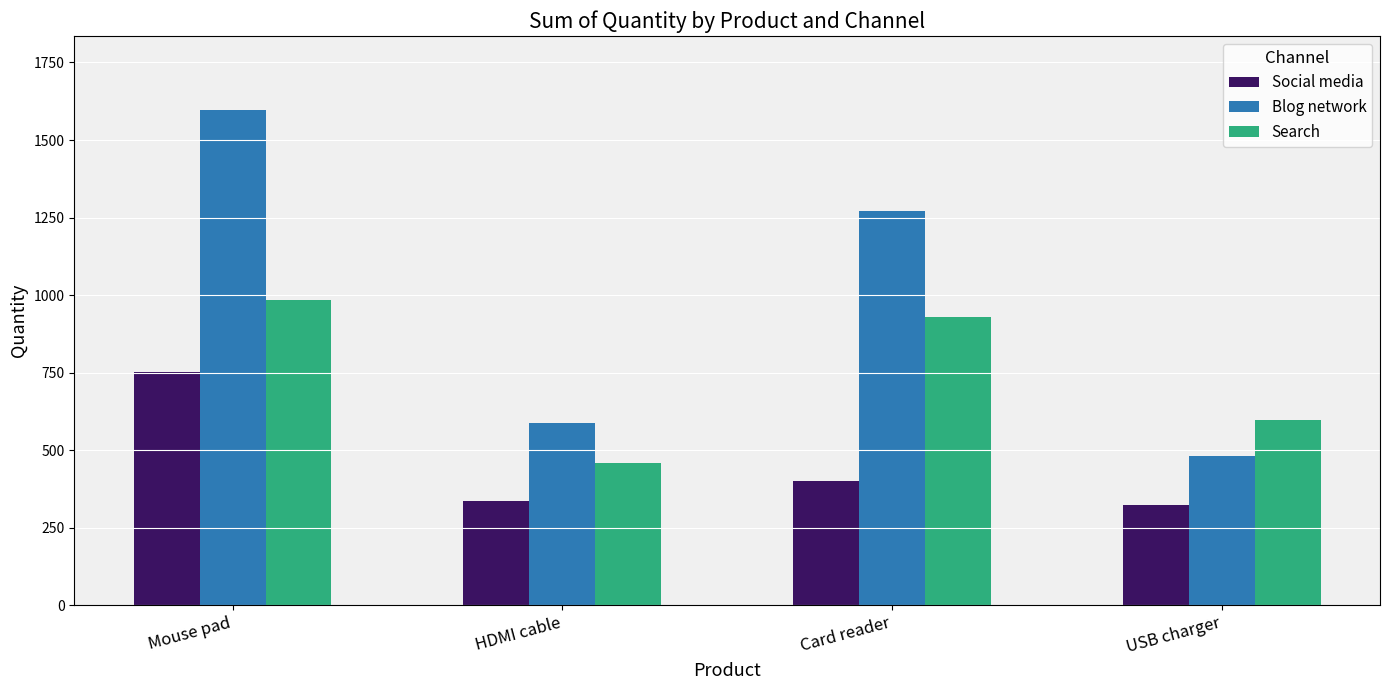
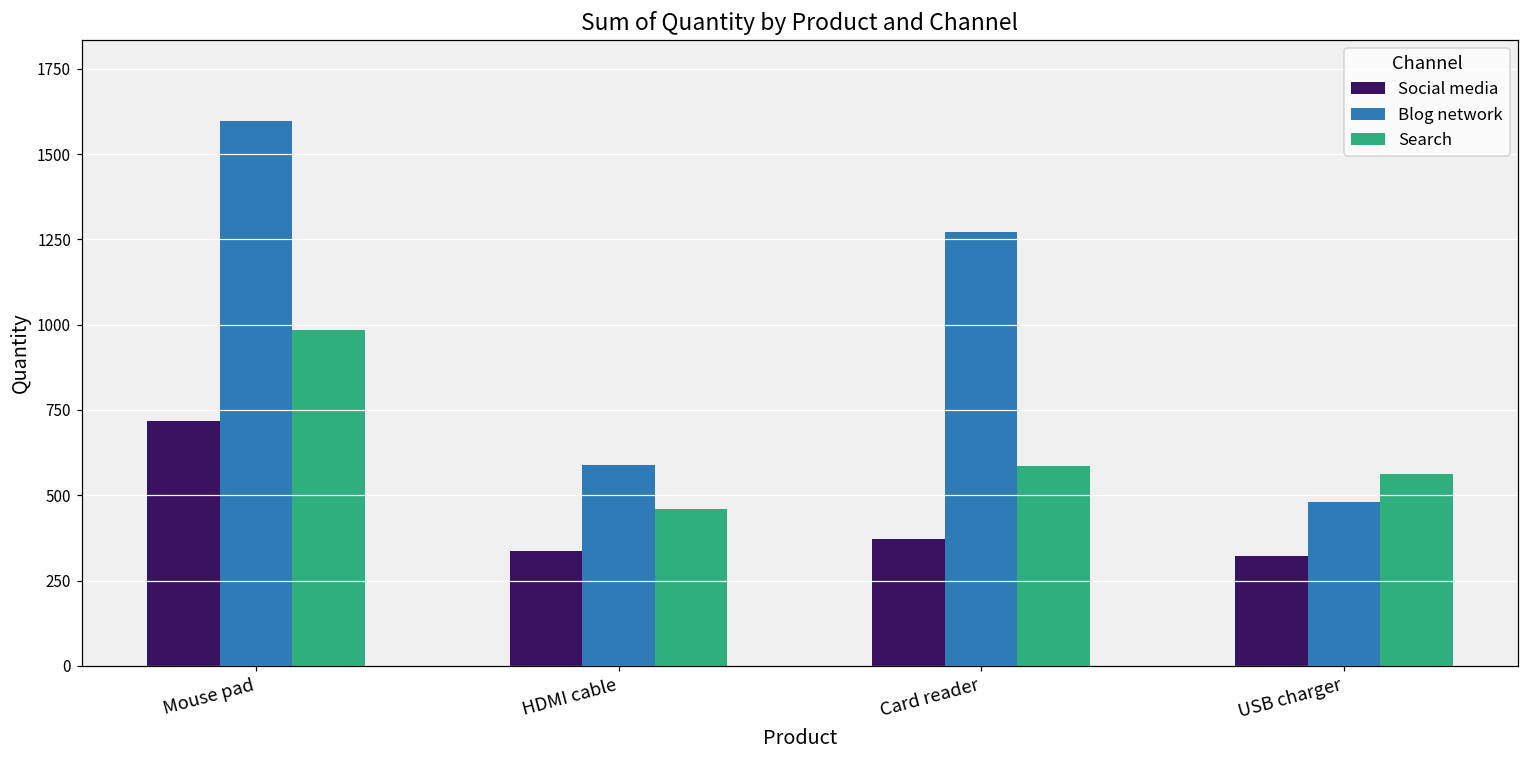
  {
    "Social media": {
-     "Mouse pad": 750,
+     "Mouse pad": 720,
      "HDMI cable": 340,
-     "Card reader": 400,
+     "Card reader": 370,
      "USB charger": 320
    },
    "Blog network": {
      "Mouse pad": 1600,
      "HDMI cable": 590,
      "Card reader": 1270,
      "USB charger": 480
    },
    "Search": {
      "Mouse pad": 980,
      "HDMI cable": 460,
-     "Card reader": 930,
-     "USB charger": 600
+     "Card reader": 590,
+     "USB charger": 560
    }
  }
